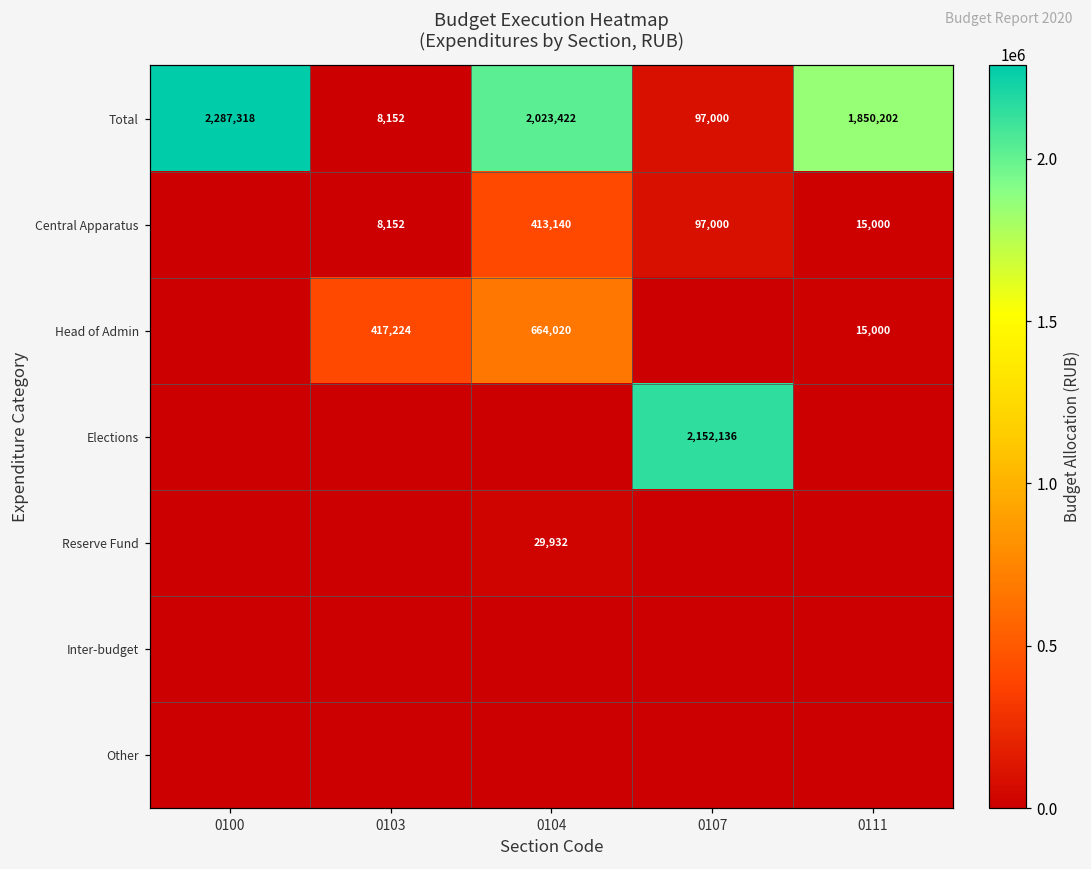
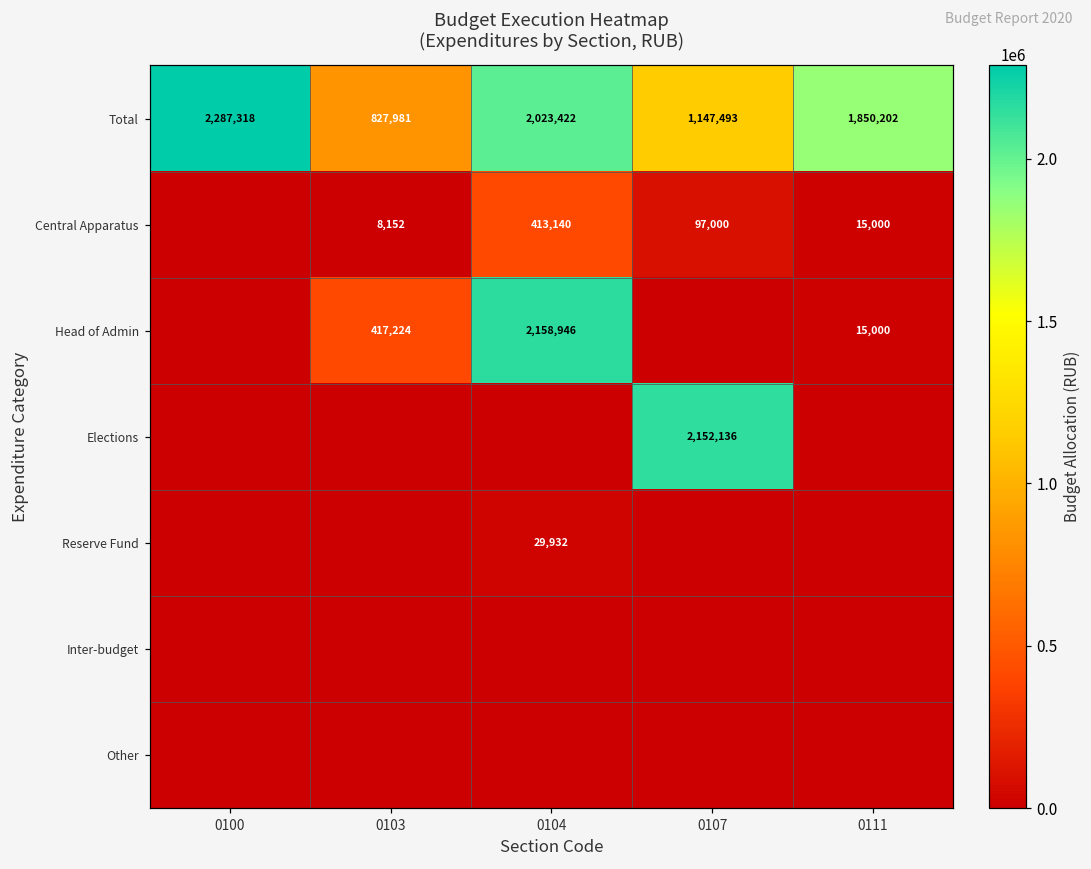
  {
    "Total": {
      "0100": "2,287,318",
-     "0103": "8,152",
+     "0103": "827,981",
      "0104": "2,023,422",
-     "0107": "97,000",
+     "0107": "1,147,493",
      "0111": "1,850,202"
    },
    "Central Apparatus": {
      "0103": "8,152",
      "0104": "413,140",
      "0107": "97,000",
      "0111": "15,000"
    },
    "Head of Admin": {
      "0103": "417,224",
-     "0104": "664,020",
+     "0104": "2,158,946",
      "0111": "15,000"
    },
    "Elections": {
      "0107": "2,152,136"
    },
    "Reserve Fund": {
      "0104": "29,932"
    }
  }
